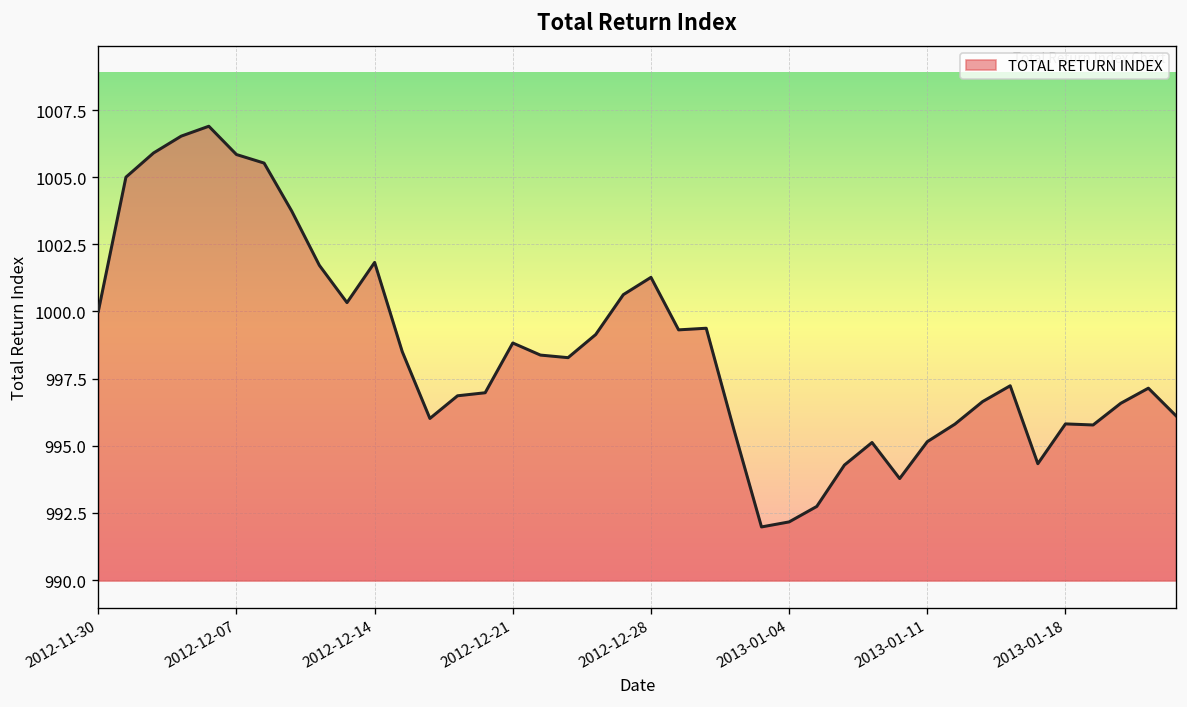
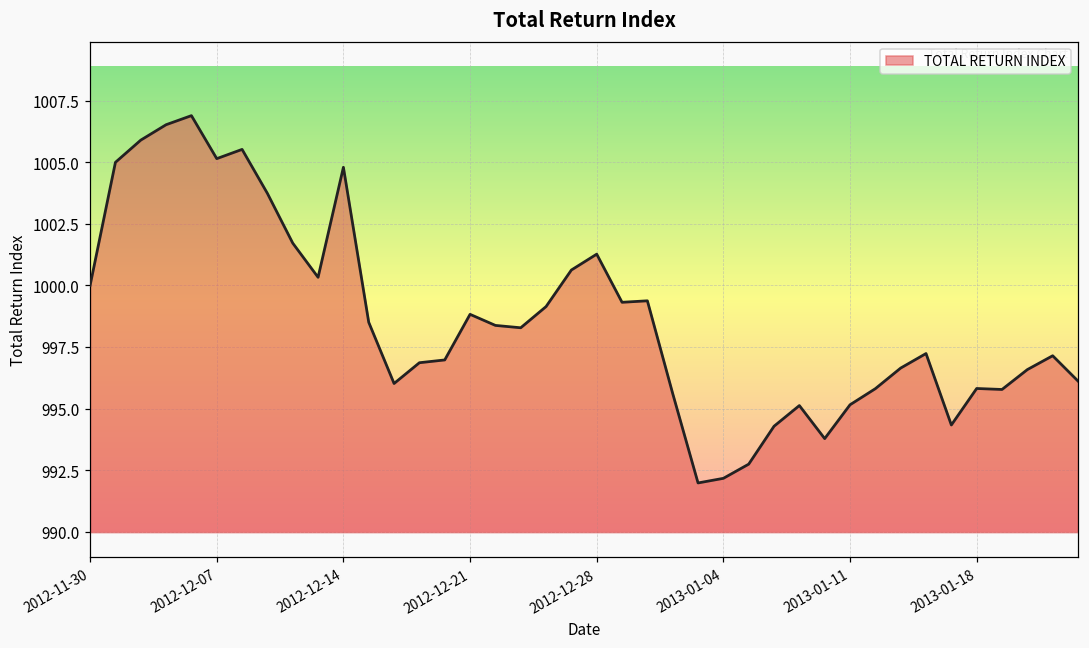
  {
    "2012-11-30": 1000.0,
-   "2012-12-07": 1005.8,
-   "2012-12-14": 1001.8,
+   "2012-12-07": 1005.2,
+   "2012-12-14": 1004.8,
    "2012-12-21": 998.8,
    "2012-12-28": 1001.3,
    "2013-01-04": 992.2,
    "2013-01-11": 995.2,
    "2013-01-18": 995.8
  }
